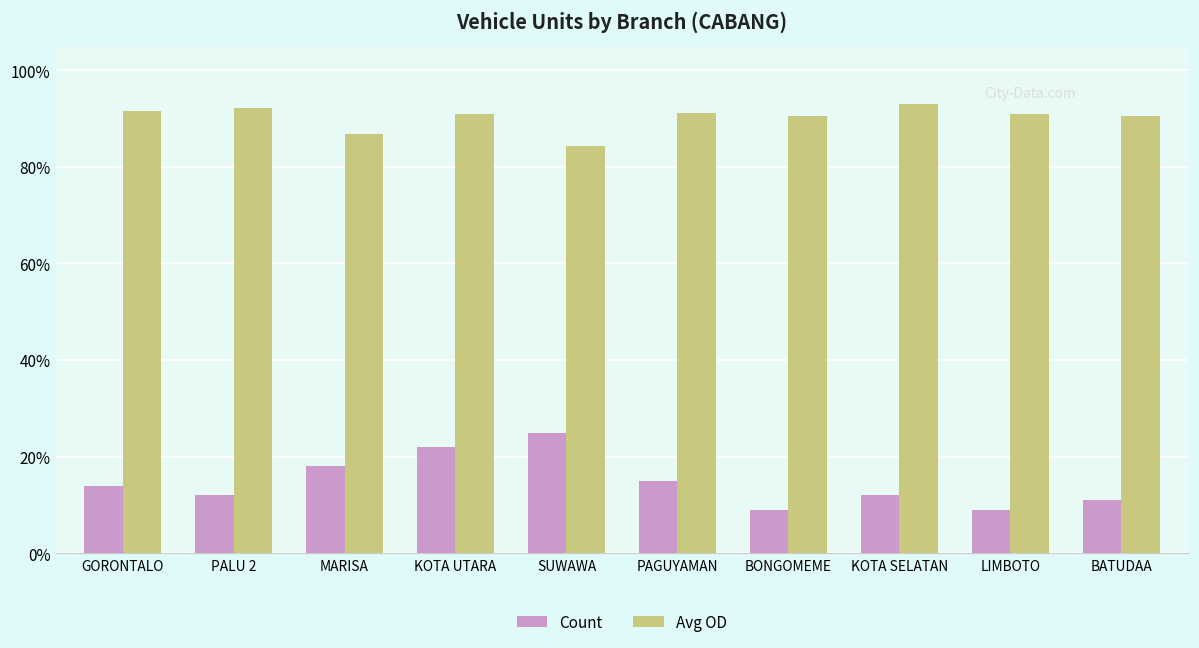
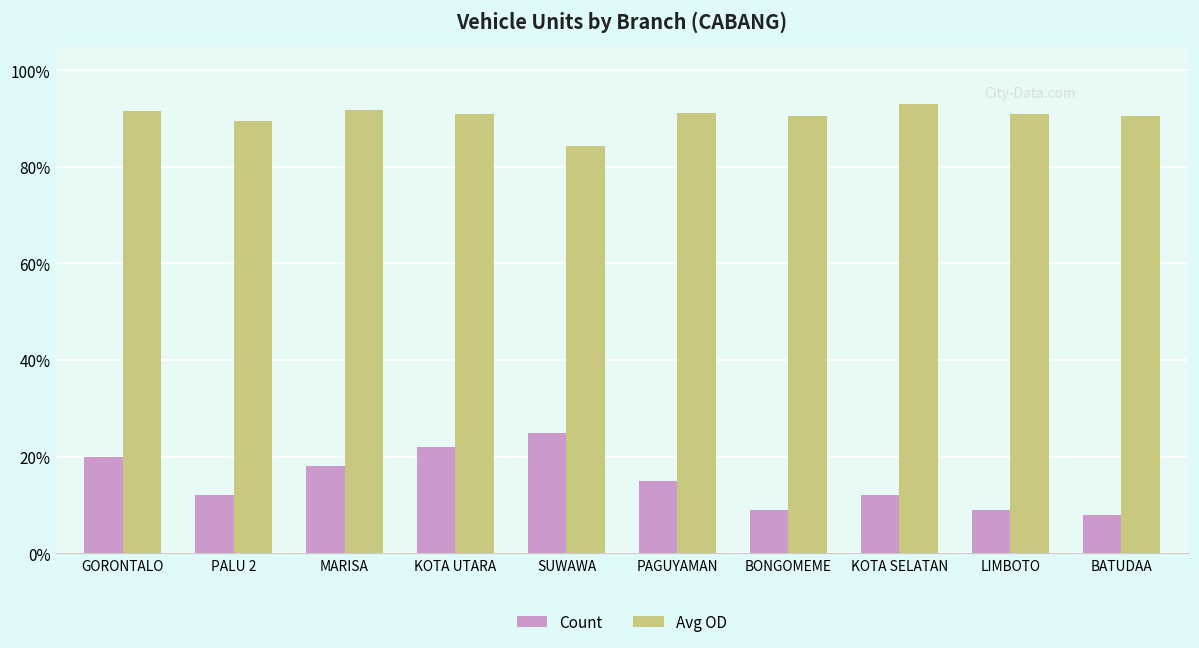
  {
    "Count": {
-     "GORONTALO": "14%",
+     "GORONTALO": "20%",
      "PALU 2": "12%",
      "MARISA": "18%",
      "KOTA UTARA": "22%",
      "SUWAWA": "25%",
      "PAGUYAMAN": "15%",
      "BONGOMEME": "9%",
      "KOTA SELATAN": "12%",
      "LIMBOTO": "9%",
-     "BATUDAA": "11%"
+     "BATUDAA": "8%"
    },
    "Avg OD": {
      "GORONTALO": "92%",
-     "PALU 2": "92%",
-     "MARISA": "87%",
+     "PALU 2": "90%",
+     "MARISA": "92%",
      "KOTA UTARA": "91%",
      "SUWAWA": "84%",
      "PAGUYAMAN": "91%",
      "BONGOMEME": "91%",
      "KOTA SELATAN": "93%",
      "LIMBOTO": "91%",
      "BATUDAA": "91%"
    }
  }
